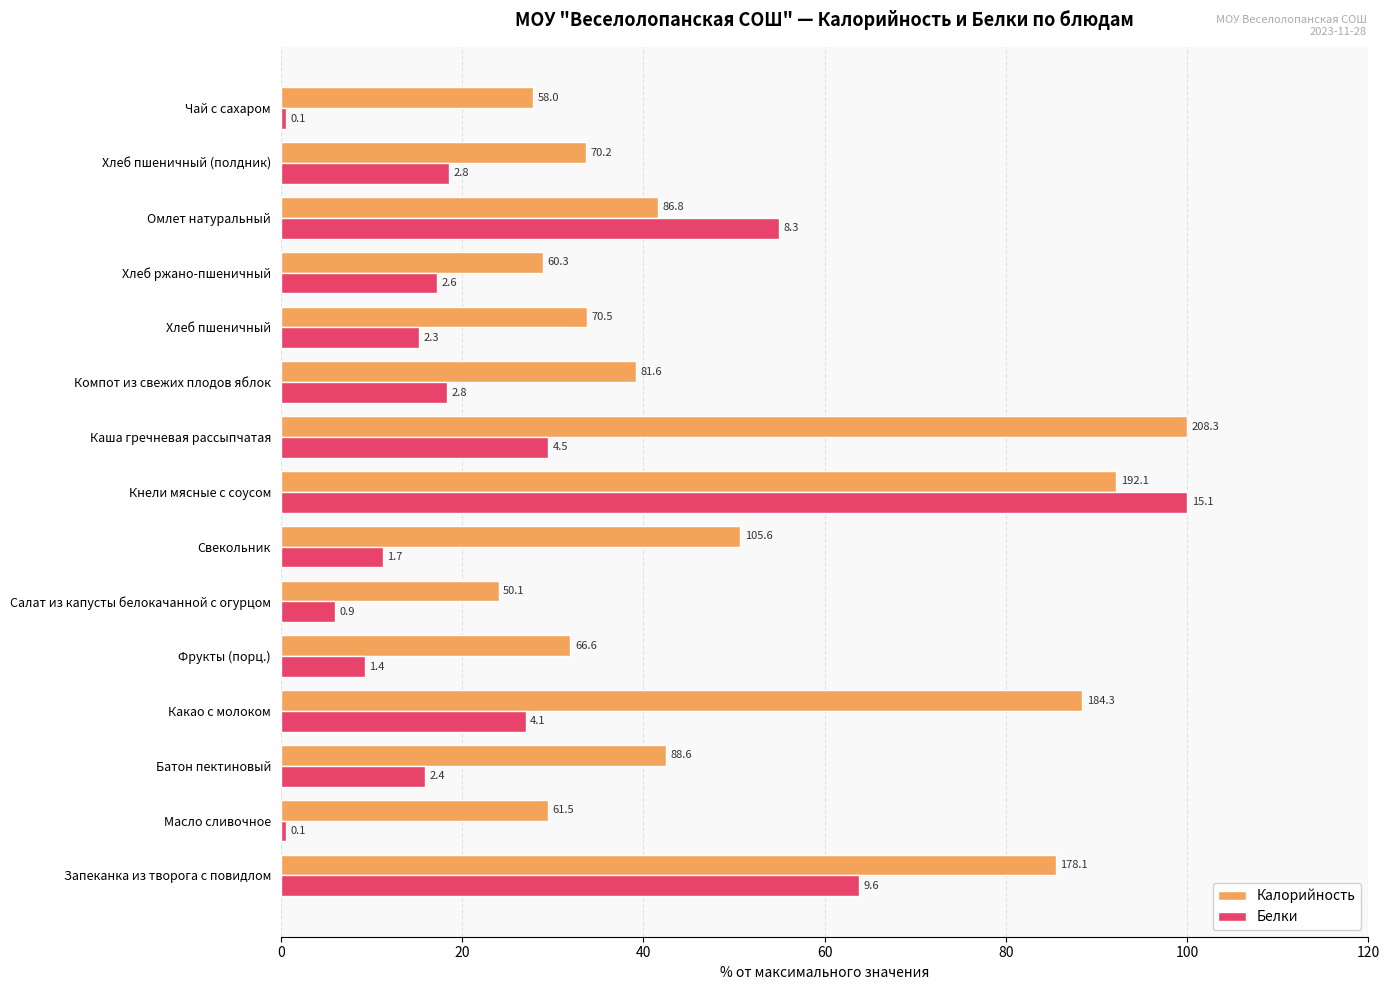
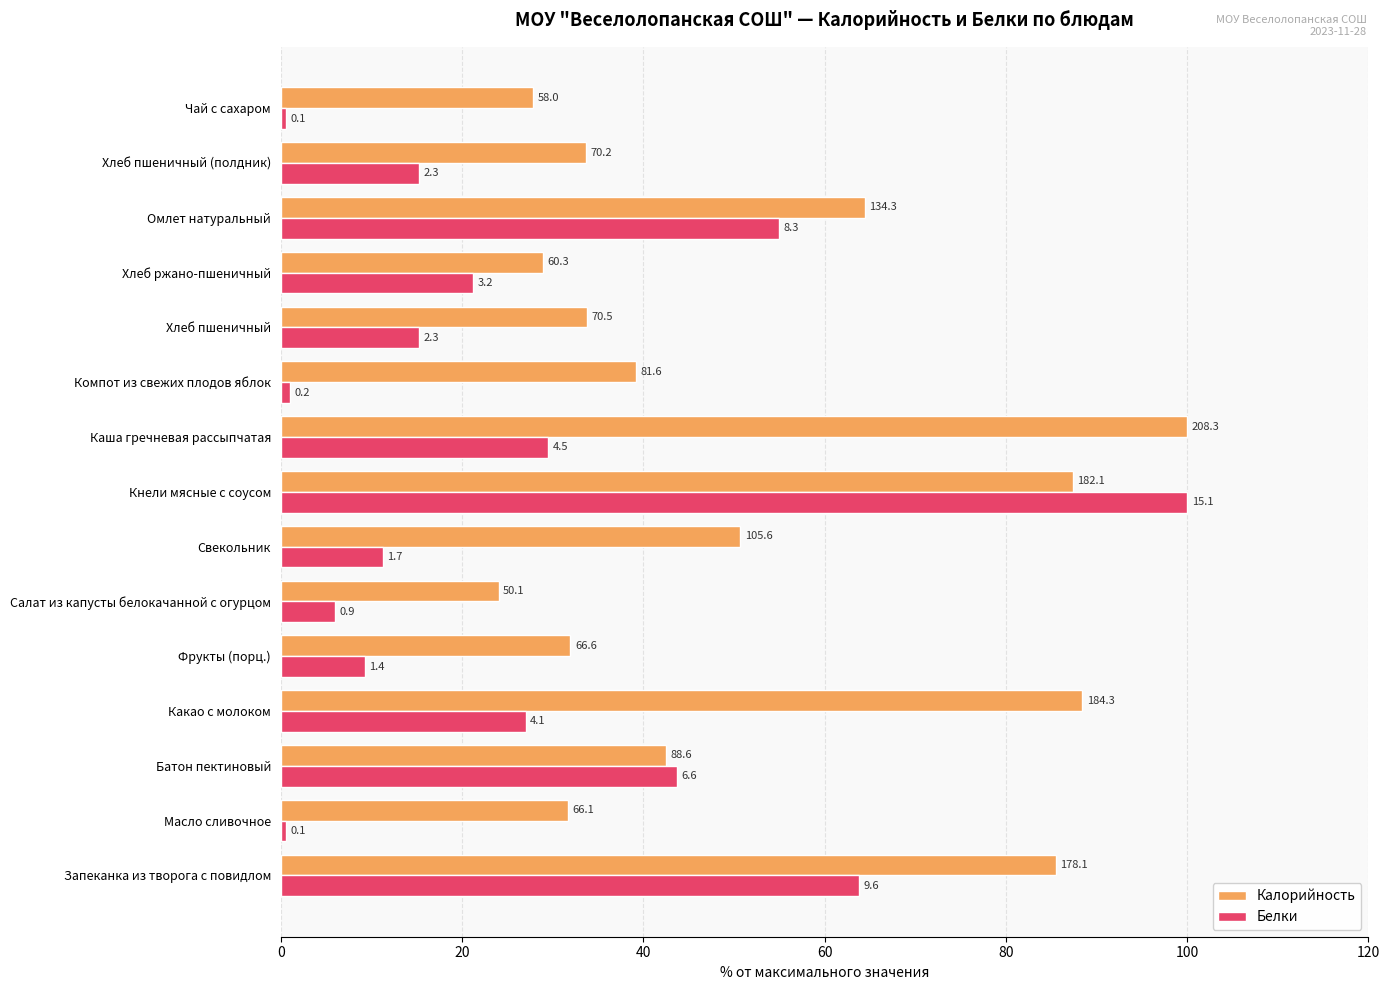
  {
    "Калорийность": {
-     "Омлет натуральный": 86.8,
-     "Кнели мясные с соусом": 192.1,
-     "Масло сливочное": 61.5
+     "Омлет натуральный": 134.3,
+     "Кнели мясные с соусом": 182.1,
+     "Масло сливочное": 66.1
    },
    "Белки": {
-     "Хлеб пшеничный (полдник)": 2.8,
-     "Хлеб ржано-пшеничный": 2.6,
-     "Компот из свежих плодов яблок": 2.8,
-     "Батон пектиновый": 2.4
+     "Хлеб пшеничный (полдник)": 2.3,
+     "Хлеб ржано-пшеничный": 3.2,
+     "Компот из свежих плодов яблок": 0.2,
+     "Батон пектиновый": 6.6
    }
  }
